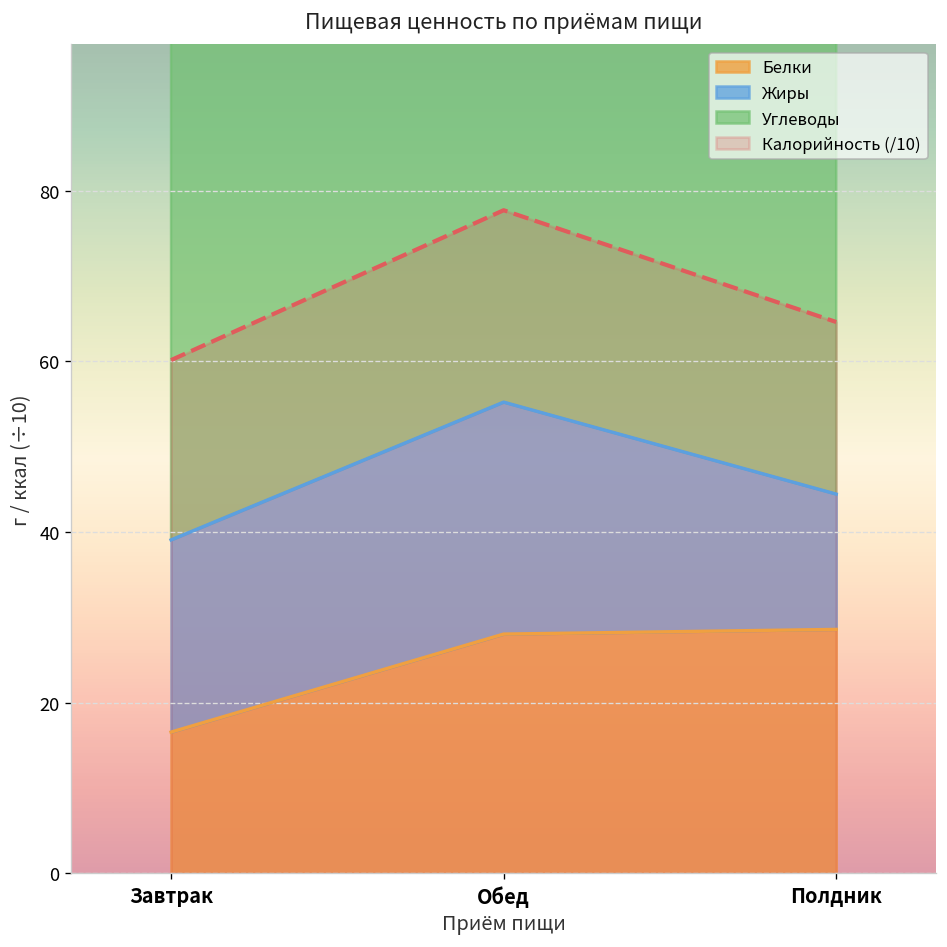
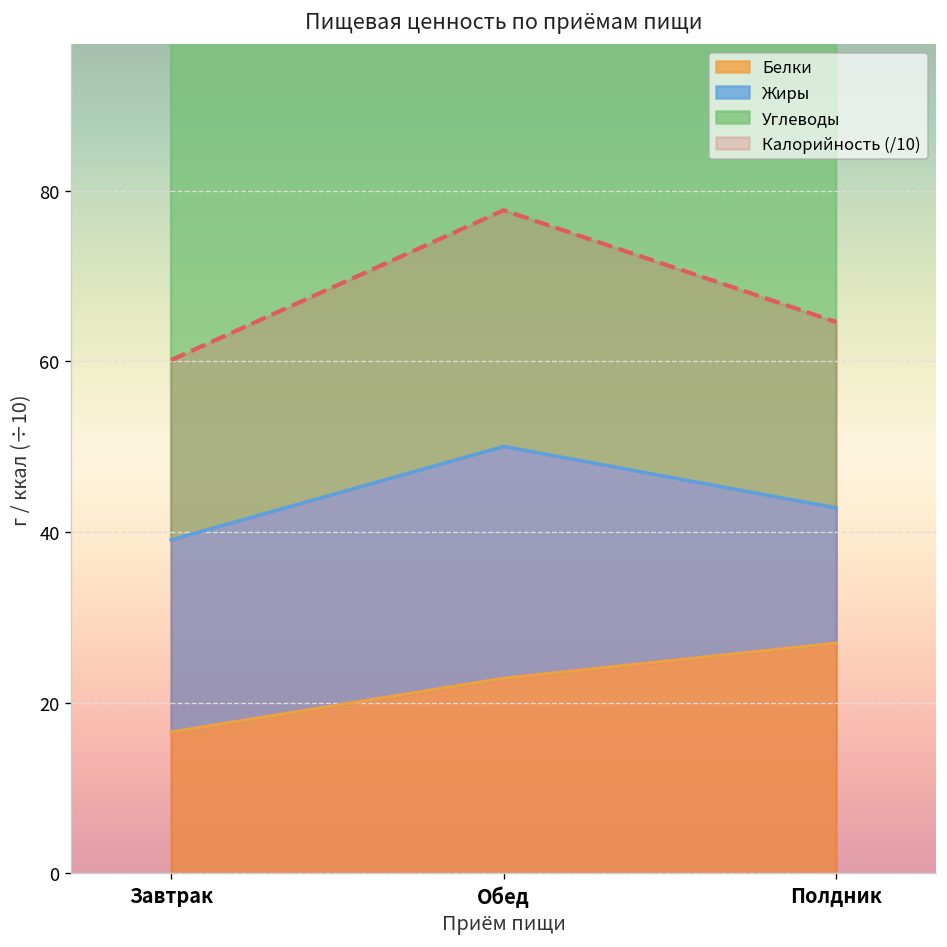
  {
    "Белки": {
      "Завтрак": 17,
-     "Обед": 28,
-     "Полдник": 29
+     "Обед": 23,
+     "Полдник": 27
    },
    "Жиры": {
      "Завтрак": 23,
      "Обед": 27,
      "Полдник": 16
    },
    "Калорийность (/10)": {
      "Завтрак": 60,
      "Обед": 78,
      "Полдник": 65
    }
  }
